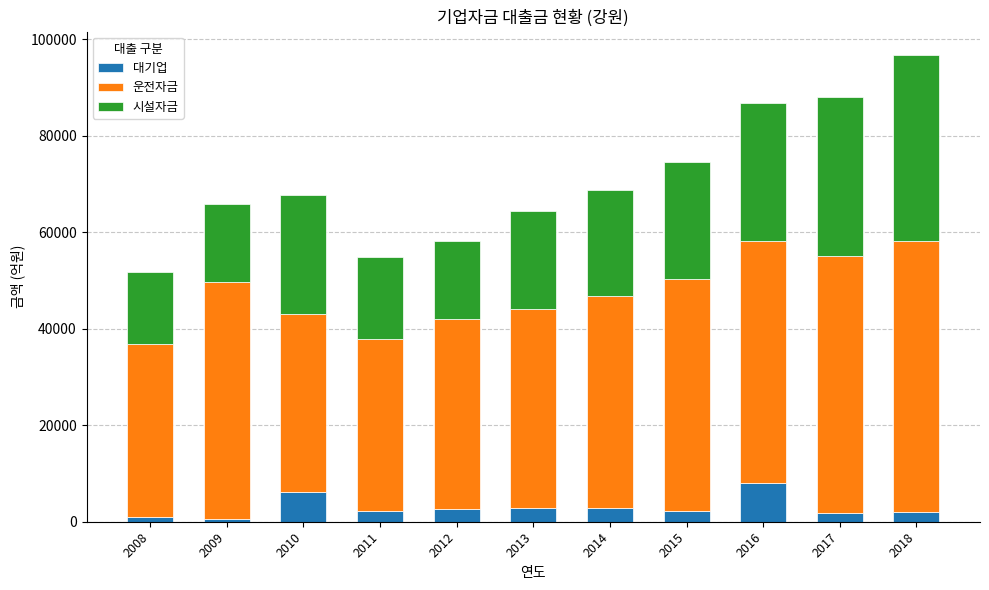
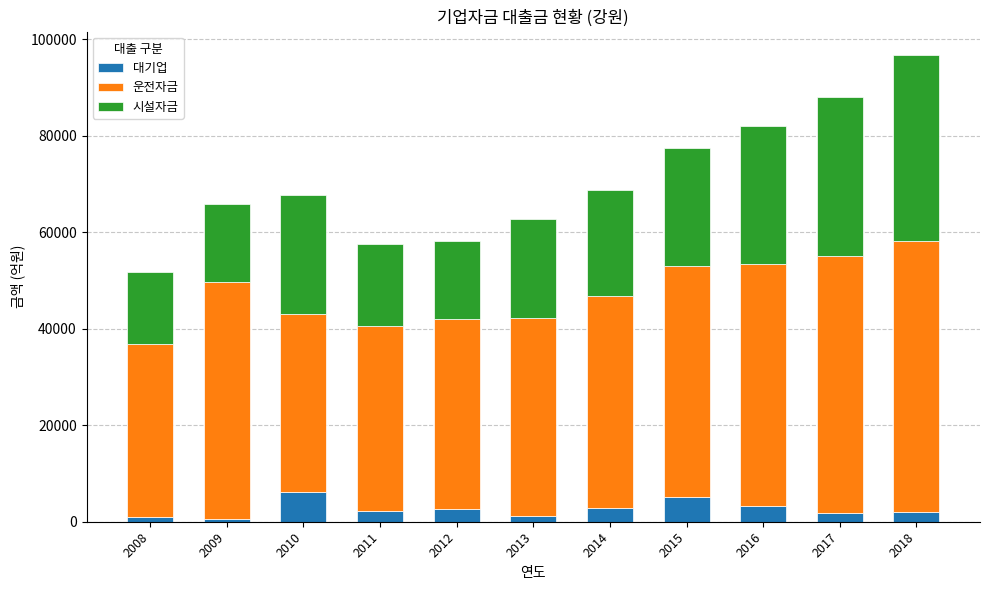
  {
    "대기업": {
      "2008": 1000,
      "2009": 1000,
      "2010": 6000,
      "2011": 2000,
      "2012": 3000,
-     "2013": 3000,
+     "2013": 1000,
      "2014": 3000,
-     "2015": 2000,
-     "2016": 8000,
+     "2015": 5000,
+     "2016": 3000,
      "2017": 2000,
      "2018": 2000
    },
    "운전자금": {
      "2008": 36000,
      "2009": 49000,
      "2010": 37000,
-     "2011": 36000,
+     "2011": 38000,
      "2012": 39000,
      "2013": 41000,
      "2014": 44000,
      "2015": 48000,
      "2016": 50000,
      "2017": 53000,
      "2018": 56000
    },
    "시설자금": {
      "2008": 15000,
      "2009": 16000,
      "2010": 25000,
      "2011": 17000,
      "2012": 16000,
      "2013": 20000,
      "2014": 22000,
      "2015": 24000,
      "2016": 29000,
      "2017": 33000,
      "2018": 39000
    }
  }
